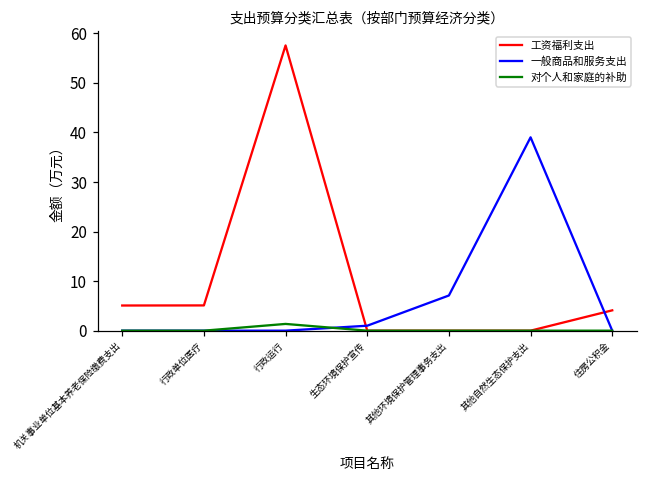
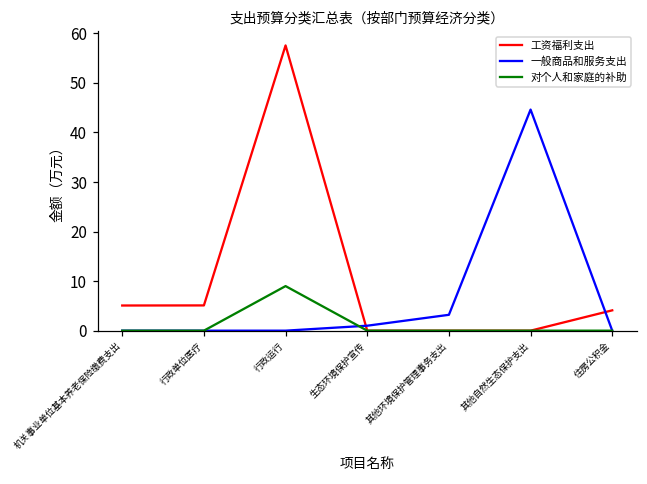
  {
    "工资福利支出": {
      "机关事业单位基本养老保险缴费支出": 5,
      "行政单位医疗": 5,
      "行政运行": 58,
      "住房公积金": 4
    },
    "一般商品和服务支出": {
      "行政运行": 0,
      "生态环境保护宣传": 1,
-     "其他环境保护管理事务支出": 7,
-     "其他自然生态保护支出": 39
+     "其他环境保护管理事务支出": 3,
+     "其他自然生态保护支出": 45
    },
    "对个人和家庭的补助": {
-     "行政运行": 1
+     "行政运行": 9
    }
  }
